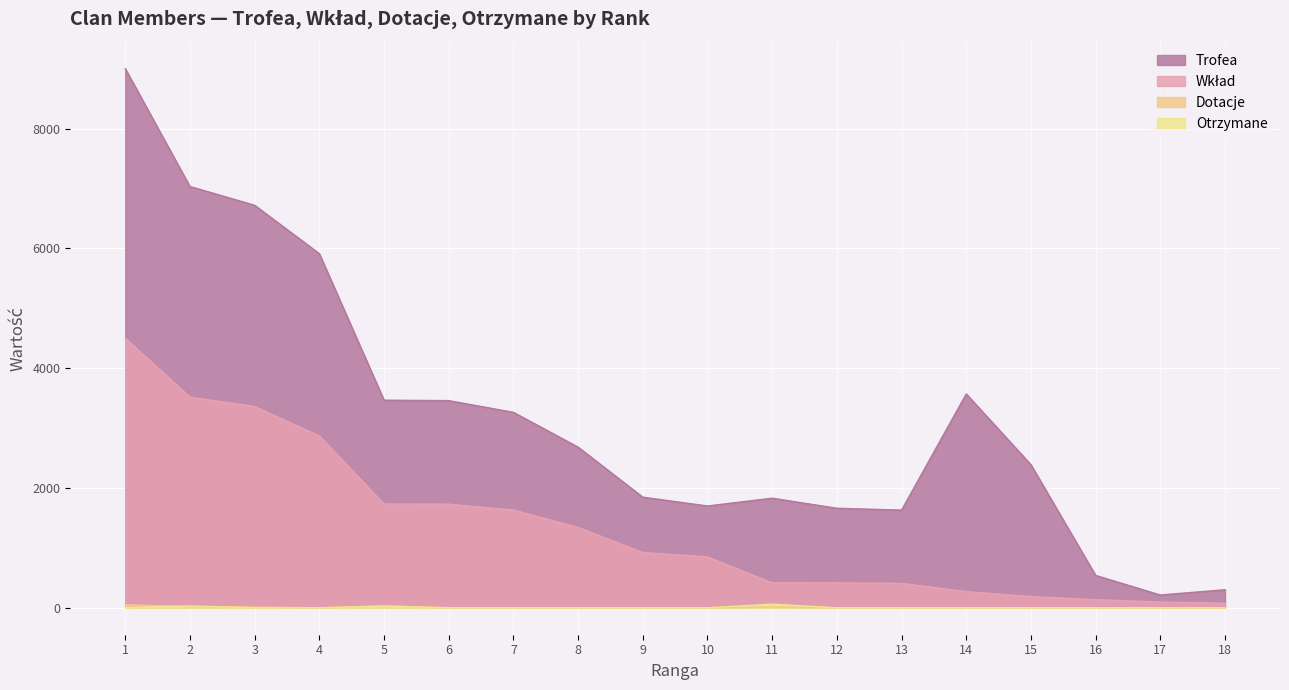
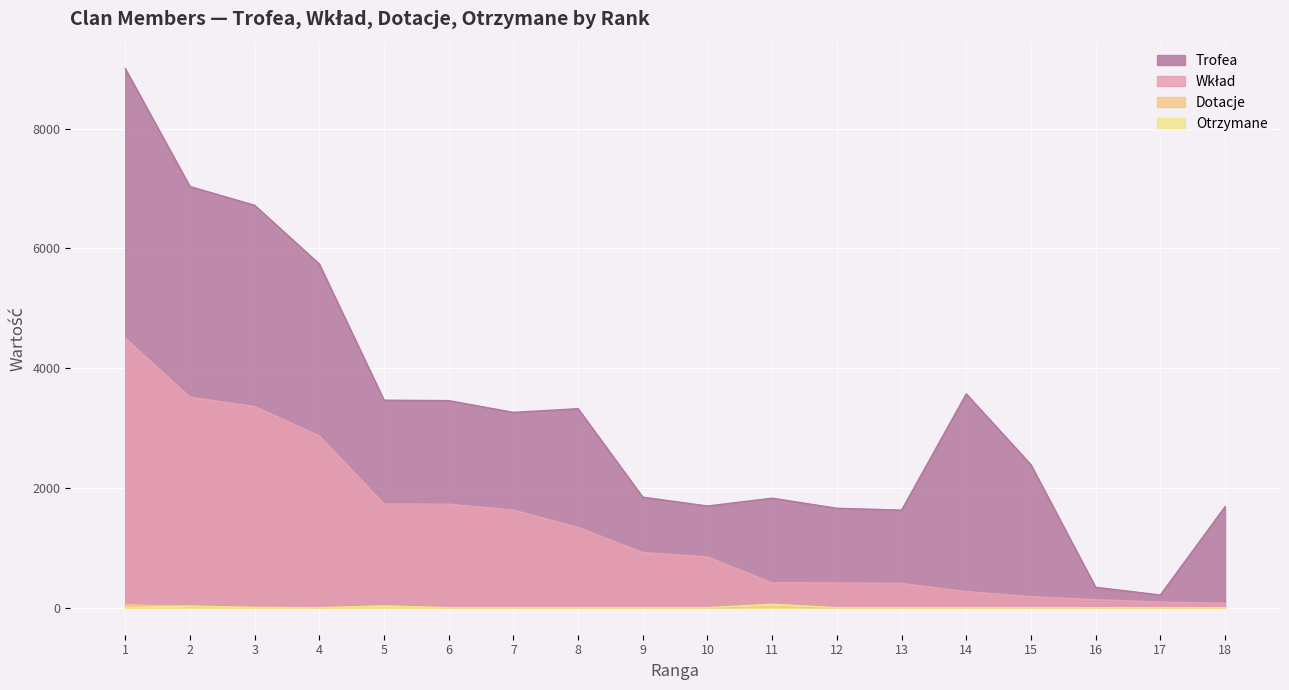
  {
    "Trofea": {
      "1": 9000,
      "2": 7000,
      "3": 6700,
-     "4": 5900,
+     "4": 5700,
      "5": 3500,
      "6": 3500,
      "7": 3300,
-     "8": 2700,
+     "8": 3300,
      "9": 1800,
      "10": 1700,
      "11": 1800,
      "12": 1700,
      "13": 1600,
      "14": 3600,
      "15": 2400,
-     "16": 500,
+     "16": 300,
      "17": 200,
-     "18": 300
+     "18": 1700
    }
  }
